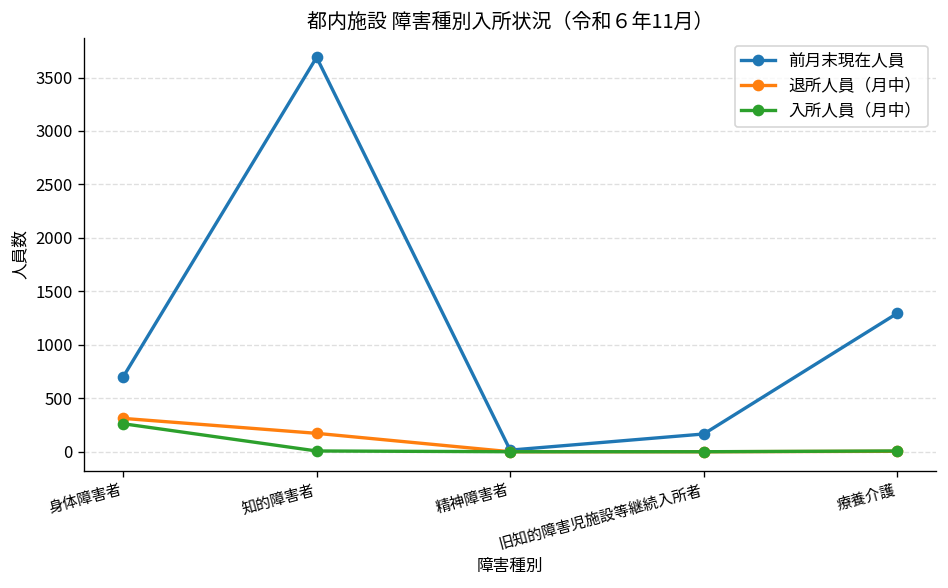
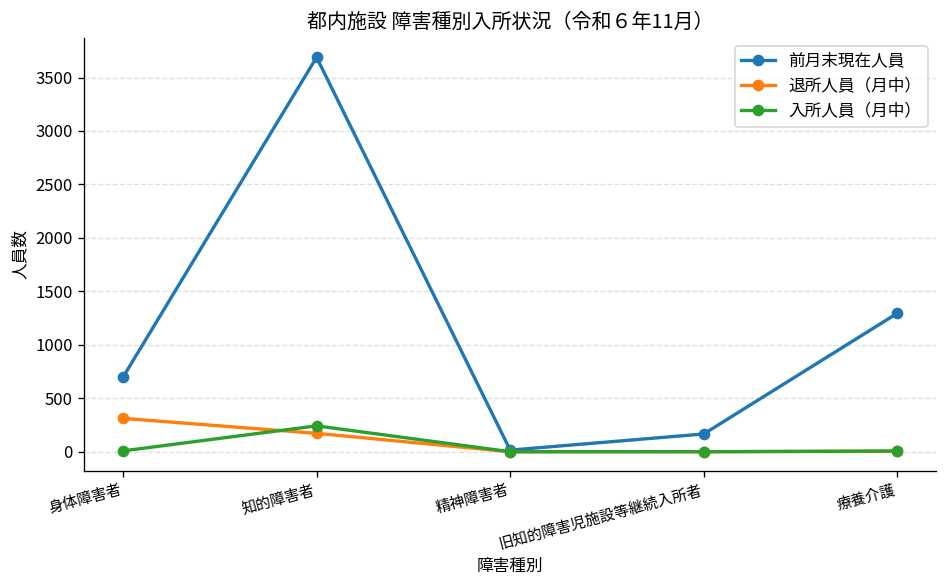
  {
    "前月末現在人員": {
      "身体障害者": 700,
      "知的障害者": 3700,
      "旧知的障害児施設等継続入所者": 200,
      "療養介護": 1300
    },
    "退所人員（月中）": {
      "身体障害者": 300,
      "知的障害者": 200
    },
    "入所人員（月中）": {
-     "身体障害者": 300,
-     "知的障害者": 0
+     "身体障害者": 0,
+     "知的障害者": 200
    }
  }
